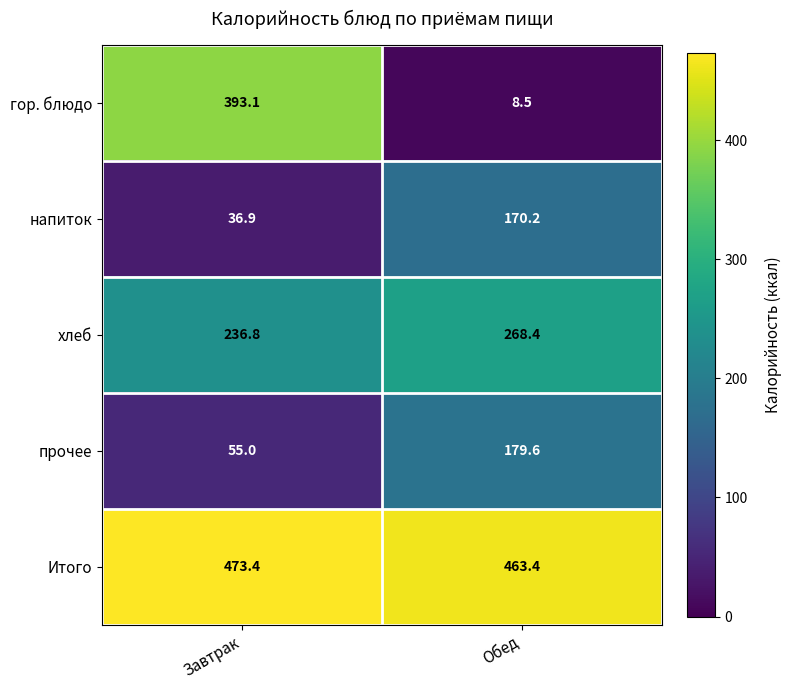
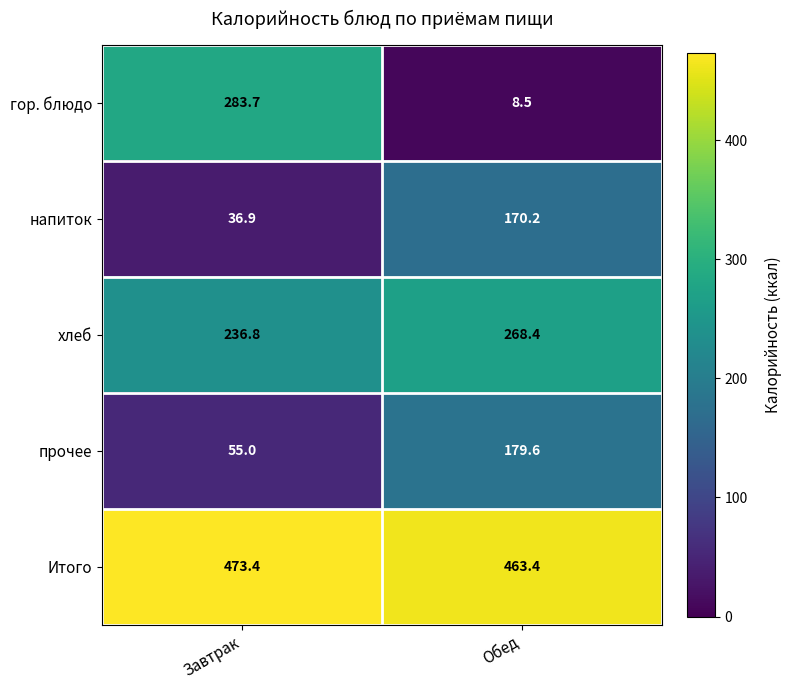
  {
    "гор. блюдо": {
-     "Завтрак": 393.1,
+     "Завтрак": 283.7,
      "Обед": 8.5
    },
    "напиток": {
      "Завтрак": 36.9,
      "Обед": 170.2
    },
    "хлеб": {
      "Завтрак": 236.8,
      "Обед": 268.4
    },
    "прочее": {
      "Завтрак": 55.0,
      "Обед": 179.6
    },
    "Итого": {
      "Завтрак": 473.4,
      "Обед": 463.4
    }
  }
